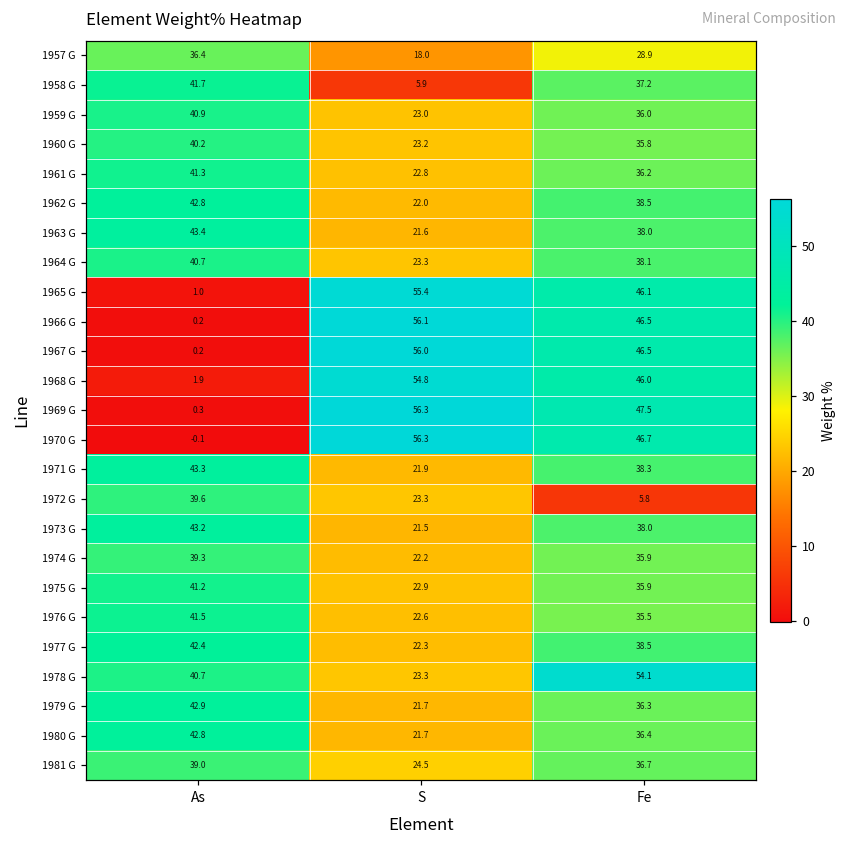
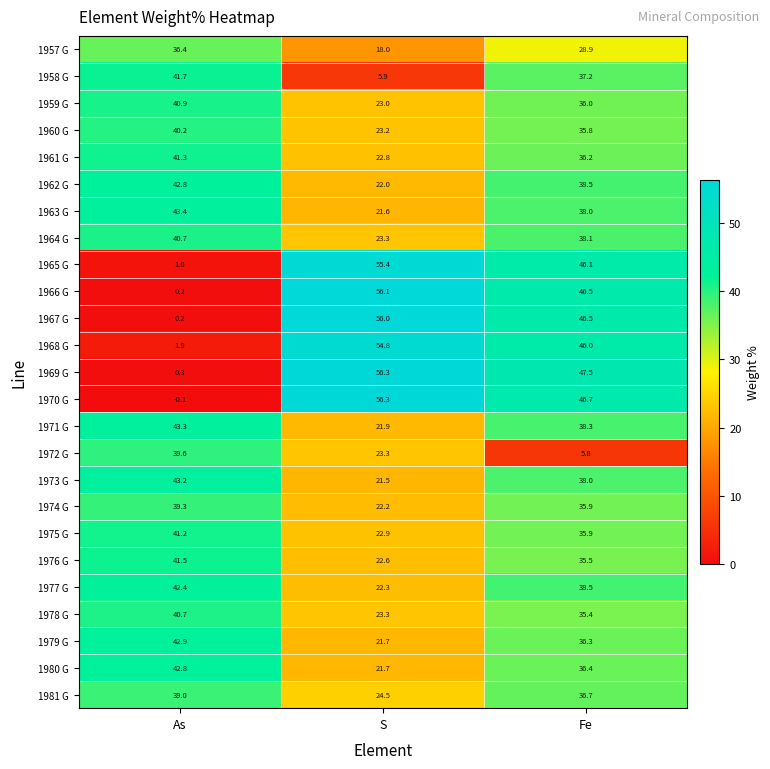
  {
    "1957 G": {
      "As": 36.4,
      "S": 18.0,
      "Fe": 28.9
    },
    "1958 G": {
      "As": 41.7,
      "S": 5.9,
      "Fe": 37.2
    },
    "1959 G": {
      "As": 40.9,
      "S": 23.0,
      "Fe": 36.0
    },
    "1960 G": {
      "As": 40.2,
      "S": 23.2,
      "Fe": 35.8
    },
    "1961 G": {
      "As": 41.3,
      "S": 22.8,
      "Fe": 36.2
    },
    "1962 G": {
      "As": 42.8,
      "S": 22.0,
      "Fe": 38.5
    },
    "1963 G": {
      "As": 43.4,
      "S": 21.6,
      "Fe": 38.0
    },
    "1964 G": {
      "As": 40.7,
      "S": 23.3,
      "Fe": 38.1
    },
    "1965 G": {
      "As": 1.0,
      "S": 55.4,
      "Fe": 46.1
    },
    "1966 G": {
      "As": 0.2,
      "S": 56.1,
      "Fe": 46.5
    },
    "1967 G": {
      "As": 0.2,
      "S": 56.0,
      "Fe": 46.5
    },
    "1968 G": {
      "As": 1.9,
      "S": 54.8,
      "Fe": 46.0
    },
    "1969 G": {
      "As": 0.3,
      "S": 56.3,
      "Fe": 47.5
    },
    "1970 G": {
      "As": -0.1,
      "S": 56.3,
      "Fe": 46.7
    },
    "1971 G": {
      "As": 43.3,
      "S": 21.9,
      "Fe": 38.3
    },
    "1972 G": {
      "As": 39.6,
      "S": 23.3,
      "Fe": 5.8
    },
    "1973 G": {
      "As": 43.2,
      "S": 21.5,
      "Fe": 38.0
    },
    "1974 G": {
      "As": 39.3,
      "S": 22.2,
      "Fe": 35.9
    },
    "1975 G": {
      "As": 41.2,
      "S": 22.9,
      "Fe": 35.9
    },
    "1976 G": {
      "As": 41.5,
      "S": 22.6,
      "Fe": 35.5
    },
    "1977 G": {
      "As": 42.4,
      "S": 22.3,
      "Fe": 38.5
    },
    "1978 G": {
      "As": 40.7,
      "S": 23.3,
-     "Fe": 54.1
+     "Fe": 35.4
    },
    "1979 G": {
      "As": 42.9,
      "S": 21.7,
      "Fe": 36.3
    },
    "1980 G": {
      "As": 42.8,
      "S": 21.7,
      "Fe": 36.4
    },
    "1981 G": {
      "As": 39.0,
      "S": 24.5,
      "Fe": 36.7
    }
  }
